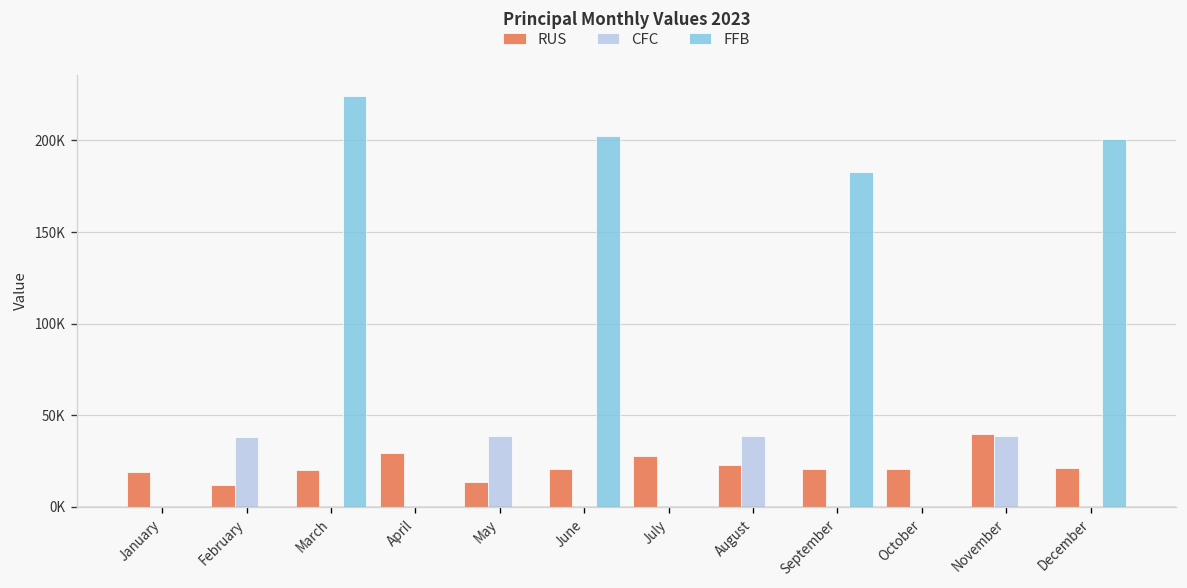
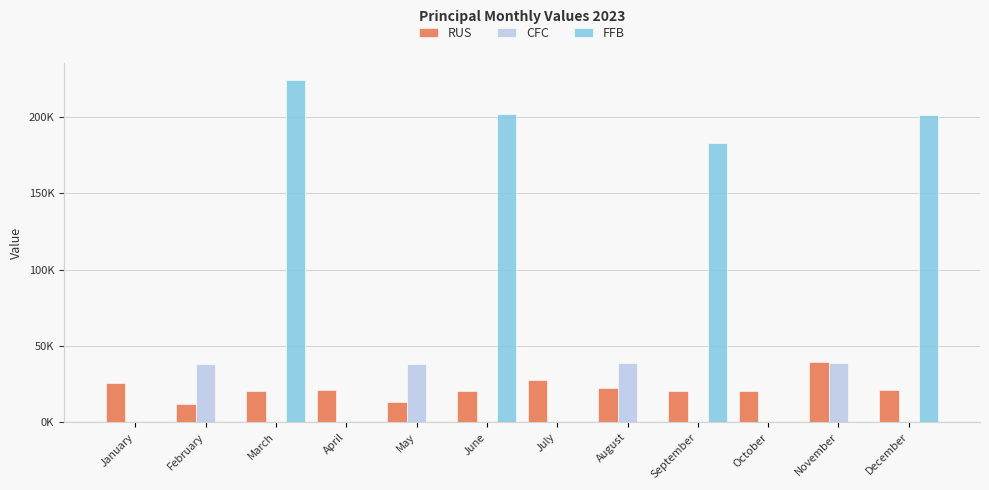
  {
    "RUS": {
-     "January": 19000,
+     "January": 26000,
      "February": 12000,
      "March": 20000,
-     "April": 29000,
+     "April": 21000,
      "May": 13000,
      "June": 21000,
      "July": 28000,
      "August": 23000,
      "September": 20000,
      "October": 21000,
      "November": 40000,
      "December": 21000
    }
  }
